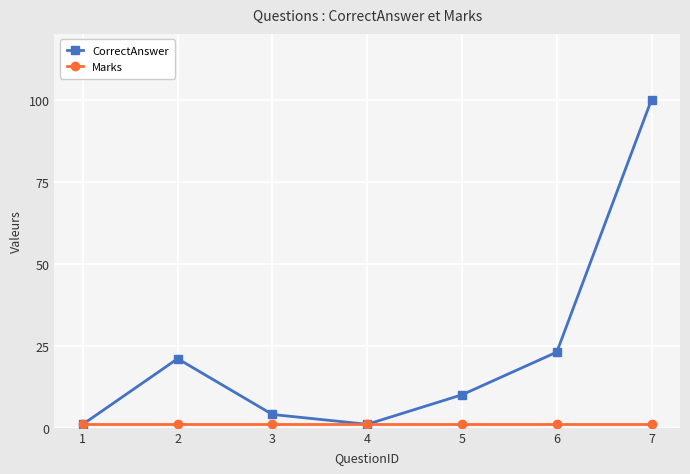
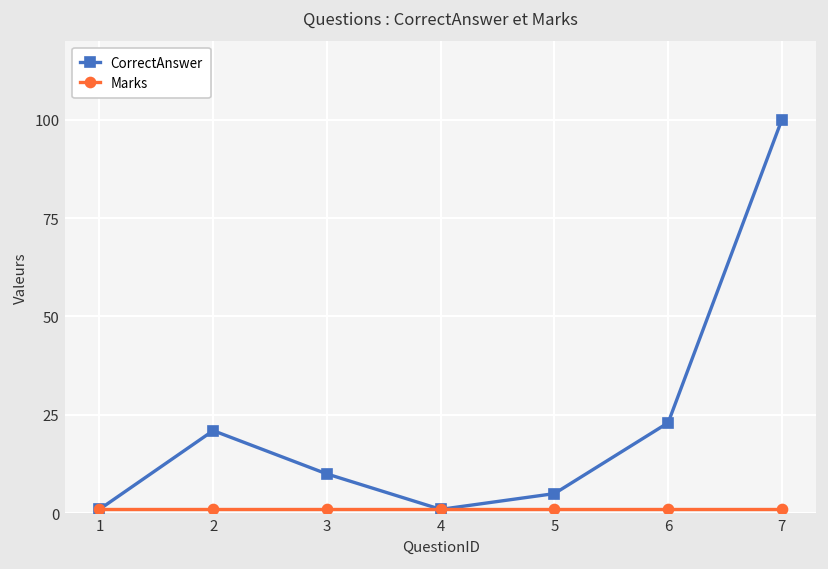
  {
    "CorrectAnswer": {
      "2": 21,
-     "3": 4,
-     "5": 10,
+     "3": 10,
+     "5": 5,
      "6": 23,
      "7": 100
    },
    "Marks": {
      "2": 1,
      "3": 1,
      "5": 1,
      "6": 1,
      "7": 1
    }
  }
